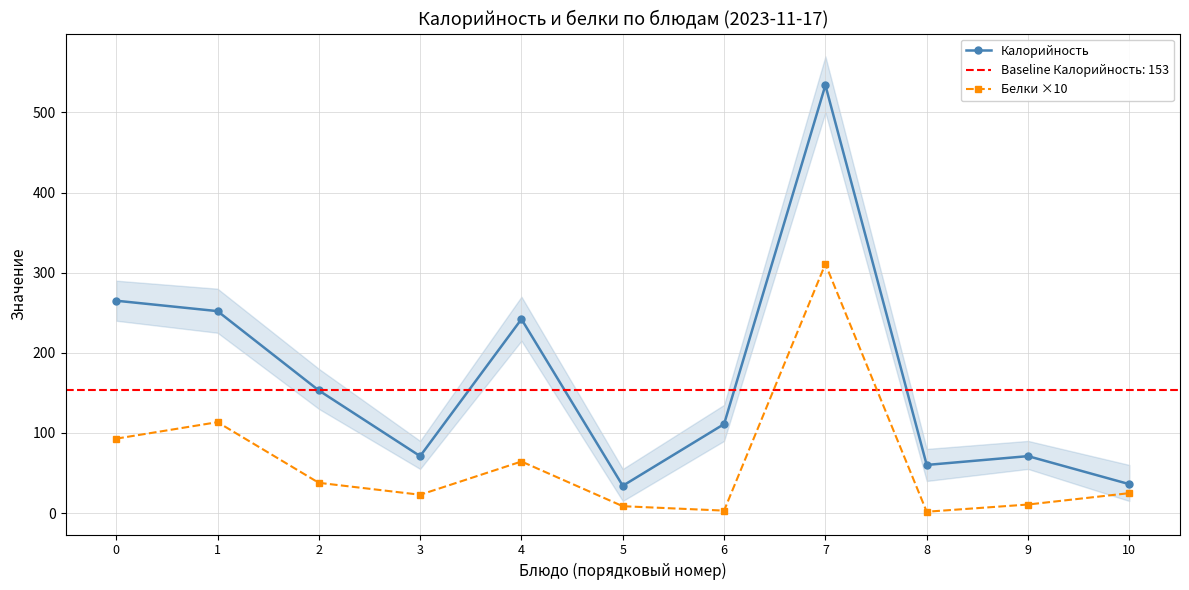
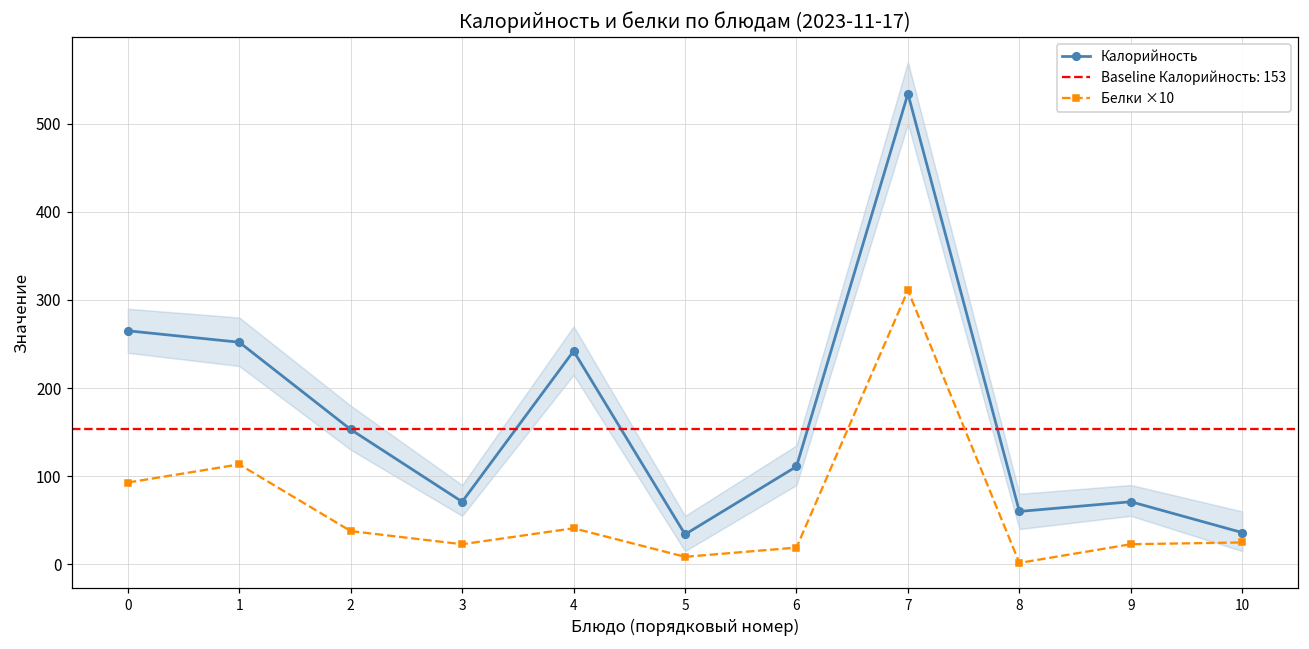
  {
    "Белки ×10": {
      "0": 90,
      "1": 110,
      "2": 40,
      "3": 20,
-     "4": 60,
+     "4": 40,
      "5": 10,
-     "6": 0,
+     "6": 20,
      "7": 310,
      "8": 0,
-     "9": 10,
+     "9": 20,
      "10": 20
    }
  }
